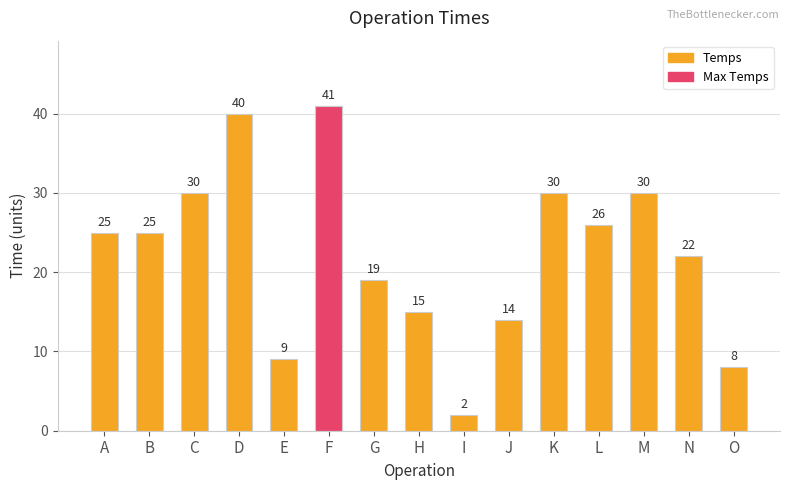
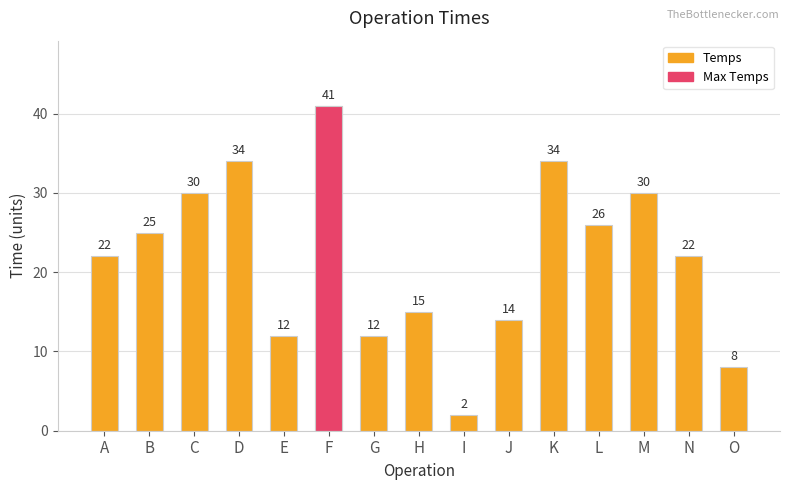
  {
    "Temps": {
-     "A": 25,
+     "A": 22,
      "B": 25,
      "C": 30,
-     "D": 40,
-     "E": 9,
+     "D": 34,
+     "E": 12,
      "F": 41,
-     "G": 19,
+     "G": 12,
      "H": 15,
      "I": 2,
      "J": 14,
-     "K": 30,
+     "K": 34,
      "L": 26,
      "M": 30,
      "N": 22,
      "O": 8
    },
    "Max Temps": {
      "F": 41
    }
  }
